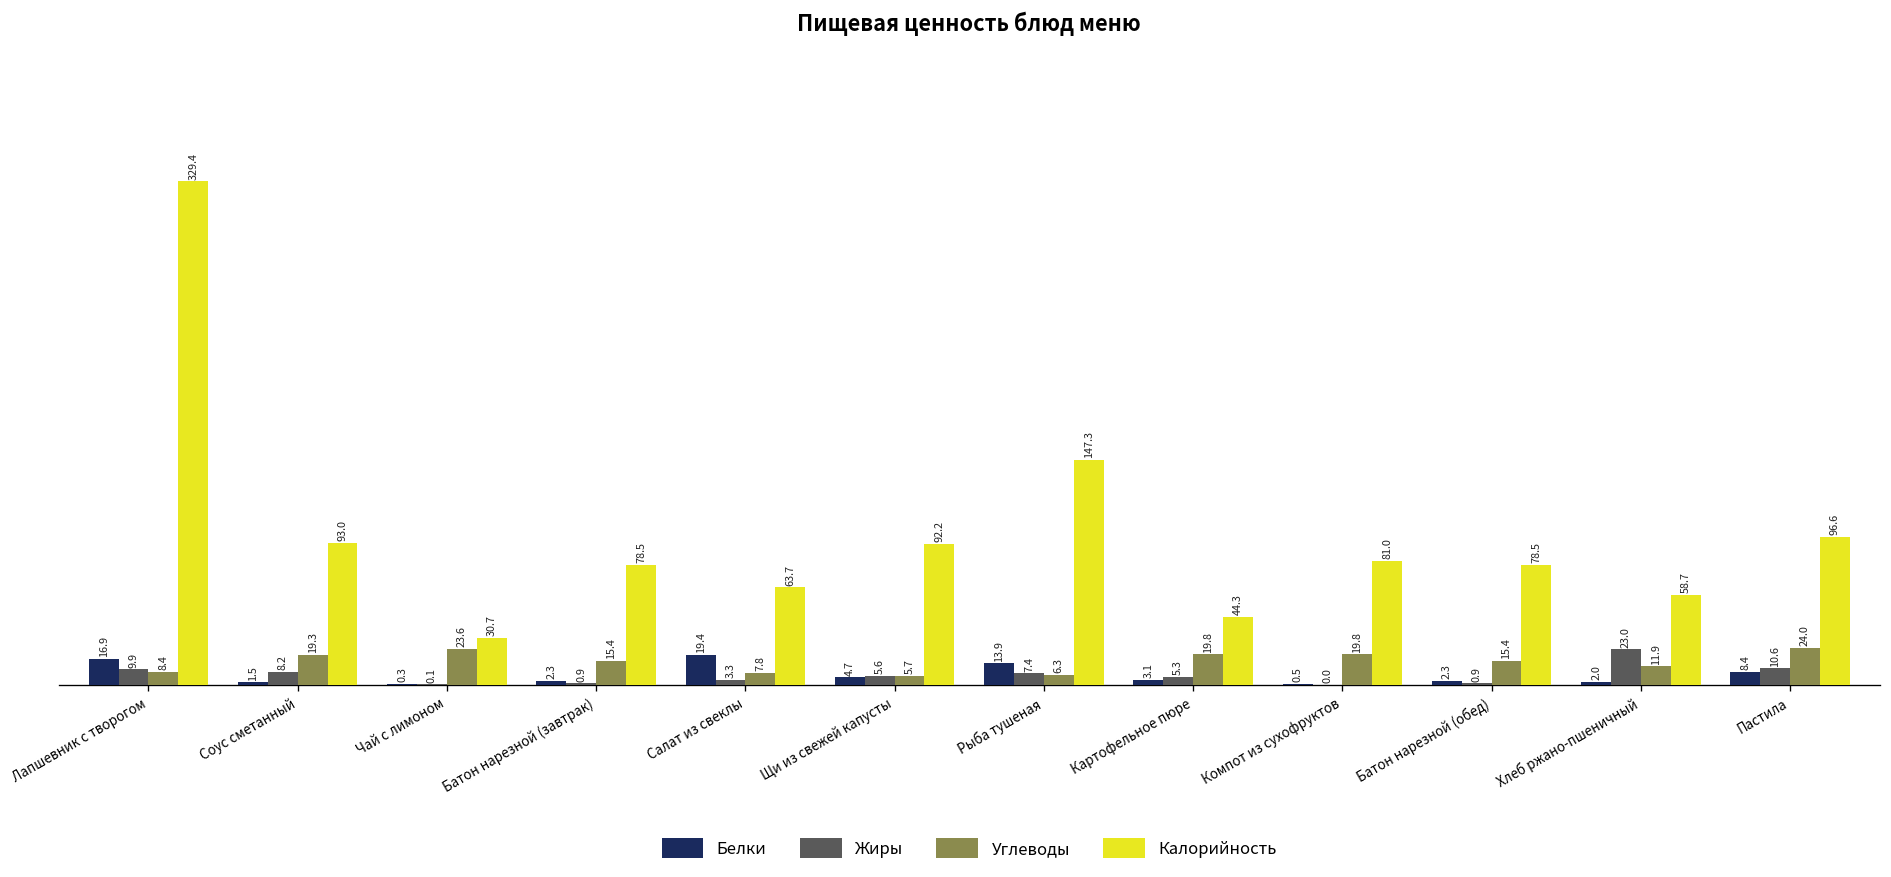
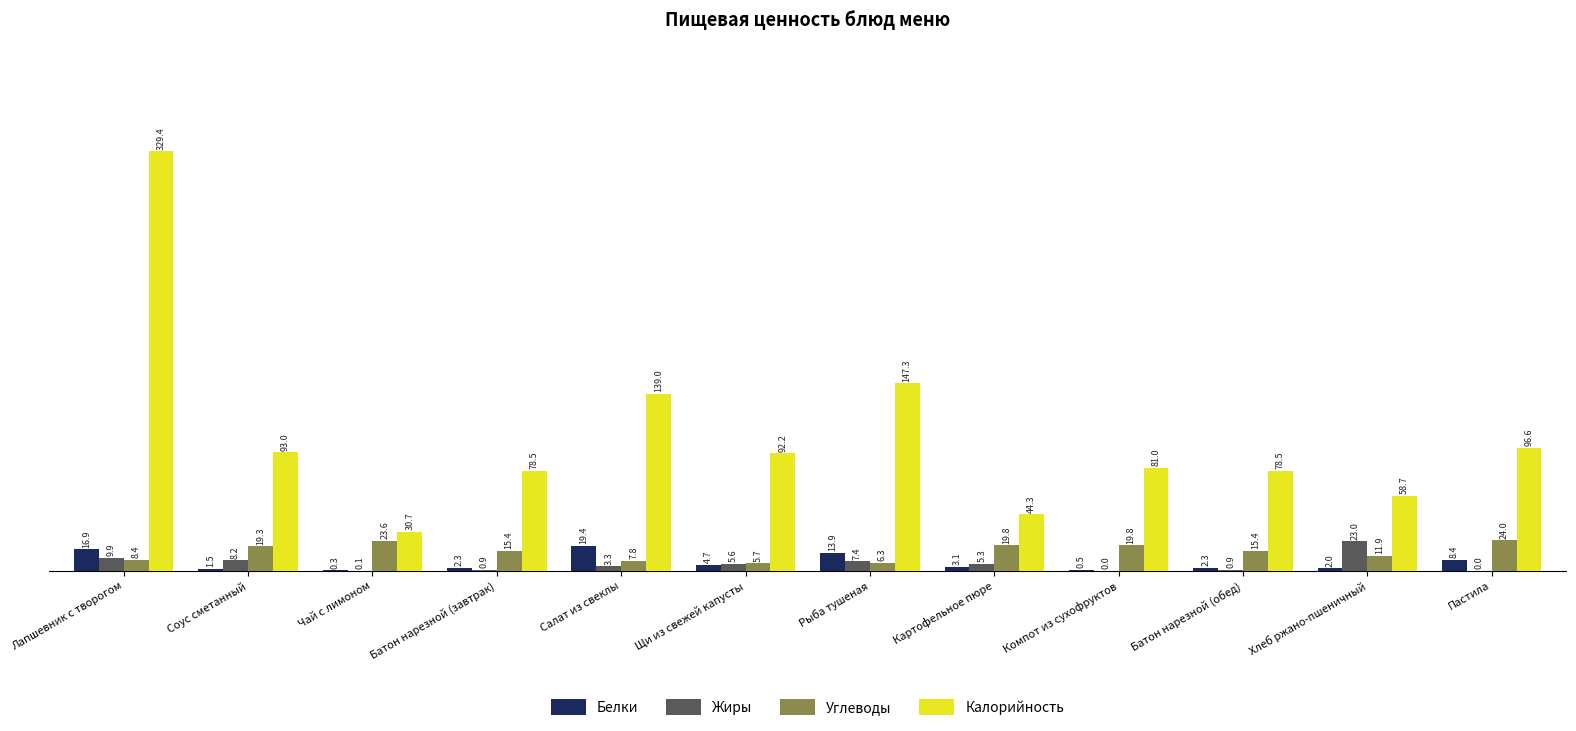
  {
    "Белки": {
      "Лапшевник с творогом": 16.9,
      "Соус сметанный": 1.5,
      "Чай с лимоном": 0.3,
      "Батон нарезной (завтрак)": 2.3,
      "Салат из свеклы": 19.4,
      "Щи из свежей капусты": 4.7,
      "Рыба тушеная": 13.9,
      "Картофельное пюре": 3.1,
      "Компот из сухофруктов": 0.5,
      "Батон нарезной (обед)": 2.3,
      "Хлеб ржано-пшеничный": 2.0,
      "Пастила": 8.4
    },
    "Жиры": {
      "Лапшевник с творогом": 9.9,
      "Соус сметанный": 8.2,
      "Чай с лимоном": 0.1,
      "Батон нарезной (завтрак)": 0.9,
      "Салат из свеклы": 3.3,
      "Щи из свежей капусты": 5.6,
      "Рыба тушеная": 7.4,
      "Картофельное пюре": 5.3,
      "Компот из сухофруктов": 0.0,
      "Батон нарезной (обед)": 0.9,
      "Хлеб ржано-пшеничный": 23.0,
-     "Пастила": 10.6
+     "Пастила": 0.0
    },
    "Углеводы": {
      "Лапшевник с творогом": 8.4,
      "Соус сметанный": 19.3,
      "Чай с лимоном": 23.6,
      "Батон нарезной (завтрак)": 15.4,
      "Салат из свеклы": 7.8,
      "Щи из свежей капусты": 5.7,
      "Рыба тушеная": 6.3,
      "Картофельное пюре": 19.8,
      "Компот из сухофруктов": 19.8,
      "Батон нарезной (обед)": 15.4,
      "Хлеб ржано-пшеничный": 11.9,
      "Пастила": 24.0
    },
    "Калорийность": {
      "Лапшевник с творогом": 329.4,
      "Соус сметанный": 93.0,
      "Чай с лимоном": 30.7,
      "Батон нарезной (завтрак)": 78.5,
-     "Салат из свеклы": 63.7,
+     "Салат из свеклы": 139.0,
      "Щи из свежей капусты": 92.2,
      "Рыба тушеная": 147.3,
      "Картофельное пюре": 44.3,
      "Компот из сухофруктов": 81.0,
      "Батон нарезной (обед)": 78.5,
      "Хлеб ржано-пшеничный": 58.7,
      "Пастила": 96.6
    }
  }
